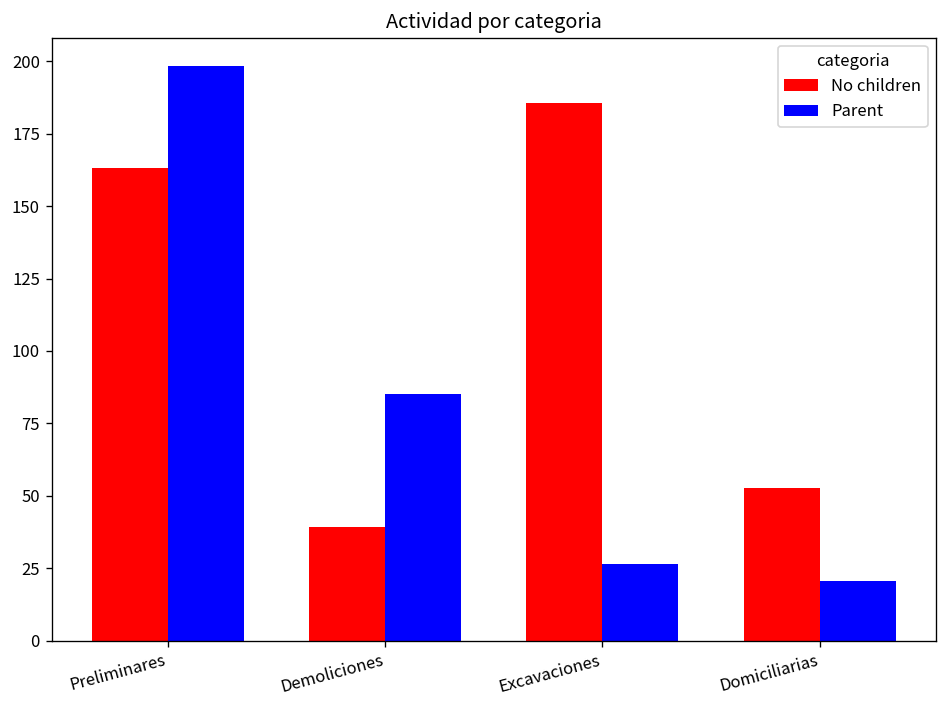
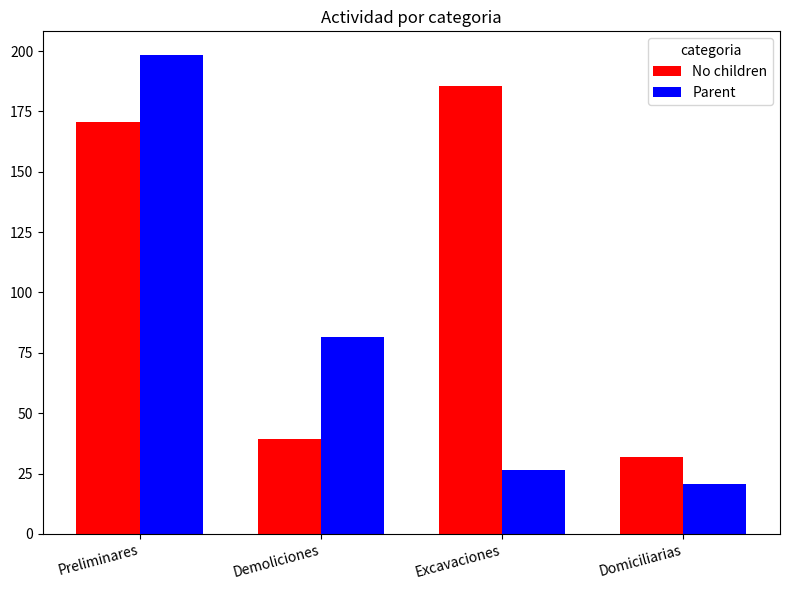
  {
    "No children": {
-     "Preliminares": 163,
+     "Preliminares": 171,
      "Demoliciones": 39,
      "Excavaciones": 186,
-     "Domiciliarias": 53
+     "Domiciliarias": 32
    },
    "Parent": {
      "Preliminares": 198,
-     "Demoliciones": 85,
+     "Demoliciones": 81,
      "Excavaciones": 26,
      "Domiciliarias": 21
    }
  }
